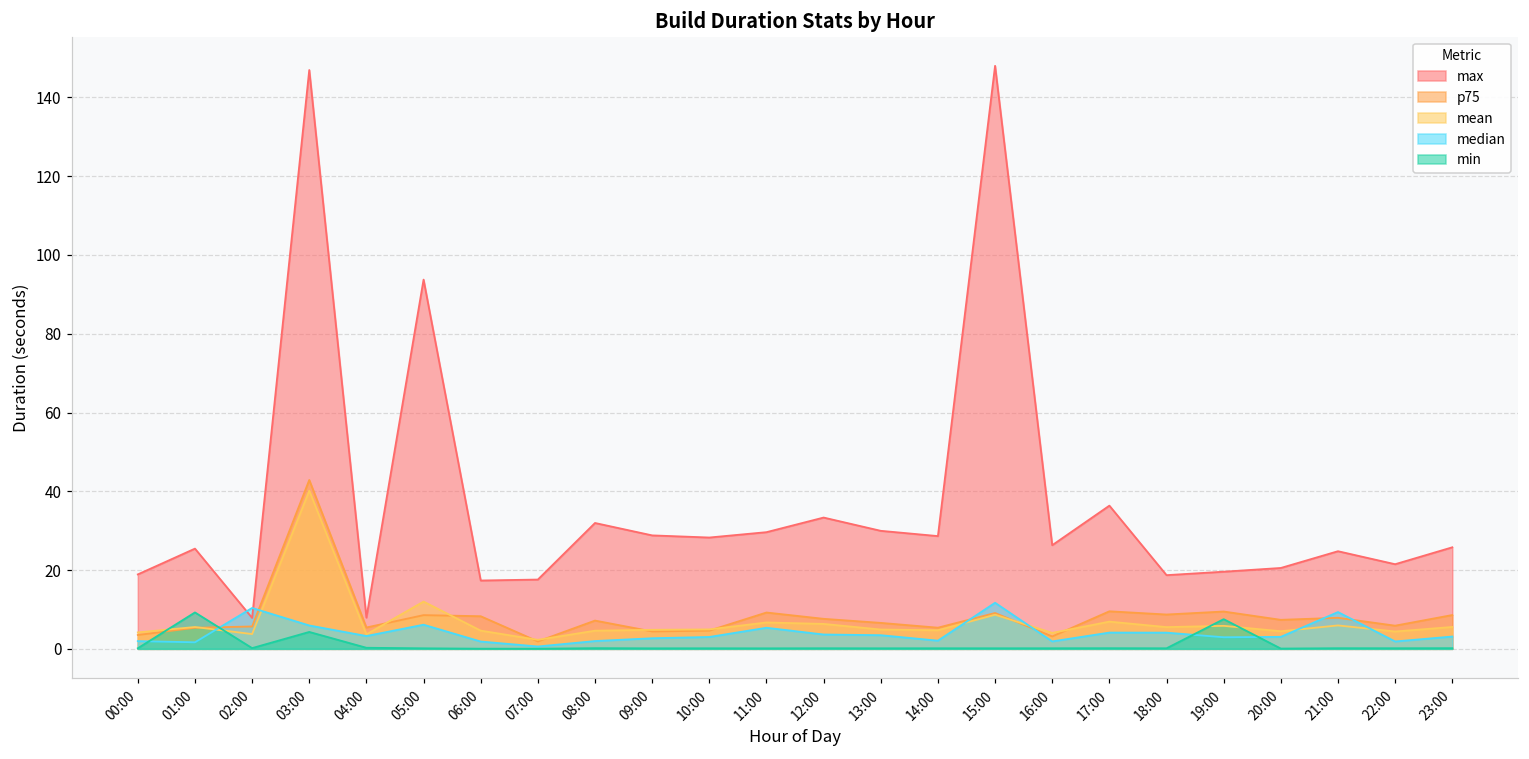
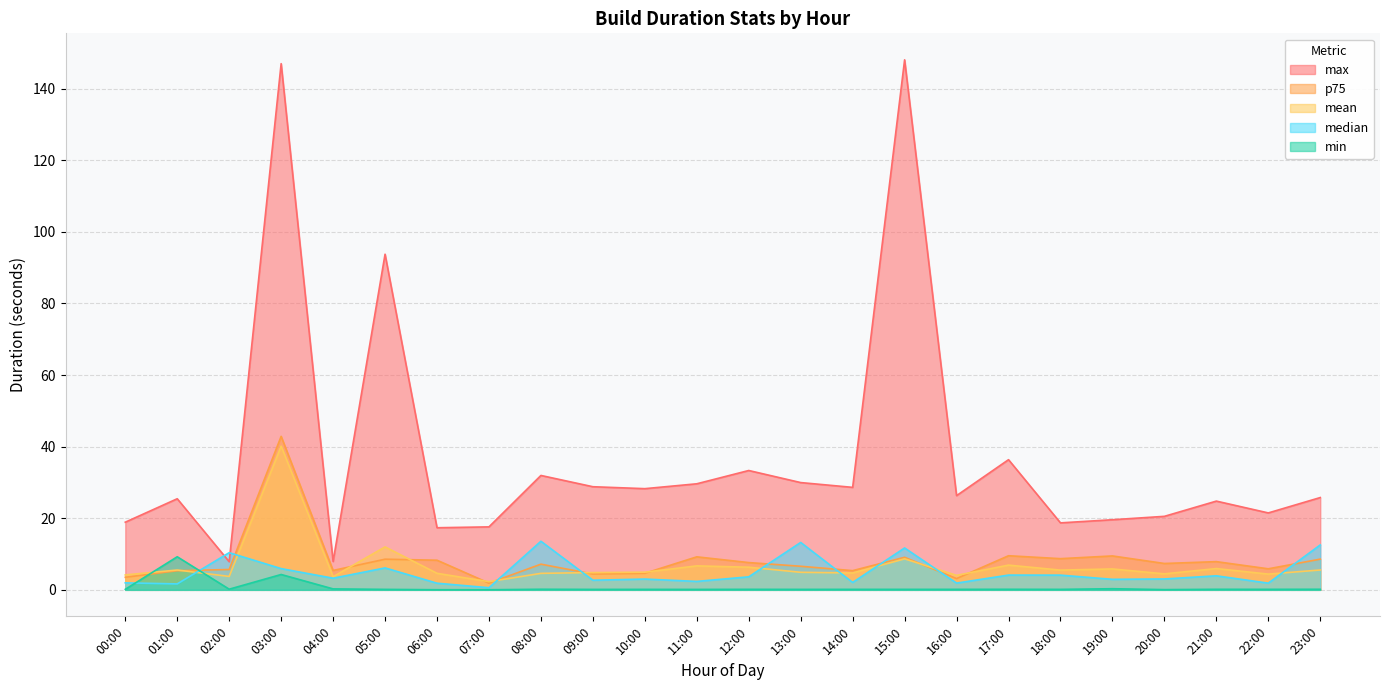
  {
    "median": {
      "00:00": 2,
      "01:00": 2,
      "02:00": 10,
      "03:00": 6,
      "05:00": 6,
      "06:00": 2,
-     "08:00": 2,
+     "08:00": 14,
      "09:00": 3,
      "10:00": 3,
-     "11:00": 5,
+     "11:00": 2,
      "12:00": 4,
-     "13:00": 3,
+     "13:00": 13,
      "14:00": 2,
      "15:00": 12,
      "16:00": 2,
      "17:00": 4,
      "18:00": 4,
      "19:00": 3,
      "20:00": 3,
-     "21:00": 9,
+     "21:00": 4,
      "22:00": 2,
-     "23:00": 3
+     "23:00": 13
    },
    "min": {
      "00:00": 0,
      "01:00": 9,
      "02:00": 0,
      "03:00": 4,
      "04:00": 0,
      "05:00": 0,
      "06:00": 0,
      "08:00": 0,
      "09:00": 0,
      "10:00": 0,
      "11:00": 0,
      "12:00": 0,
      "13:00": 0,
      "14:00": 0,
      "15:00": 0,
      "16:00": 0,
      "17:00": 0,
      "18:00": 0,
-     "19:00": 8,
+     "19:00": 0,
      "20:00": 0,
      "21:00": 0,
      "22:00": 0,
      "23:00": 0
    }
  }
